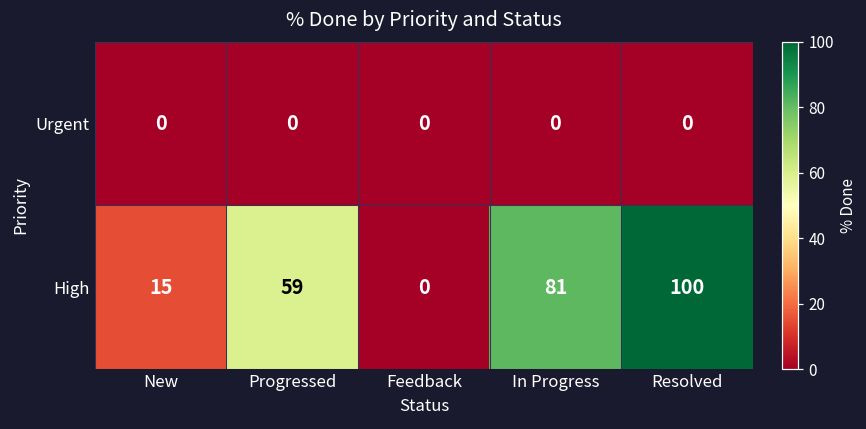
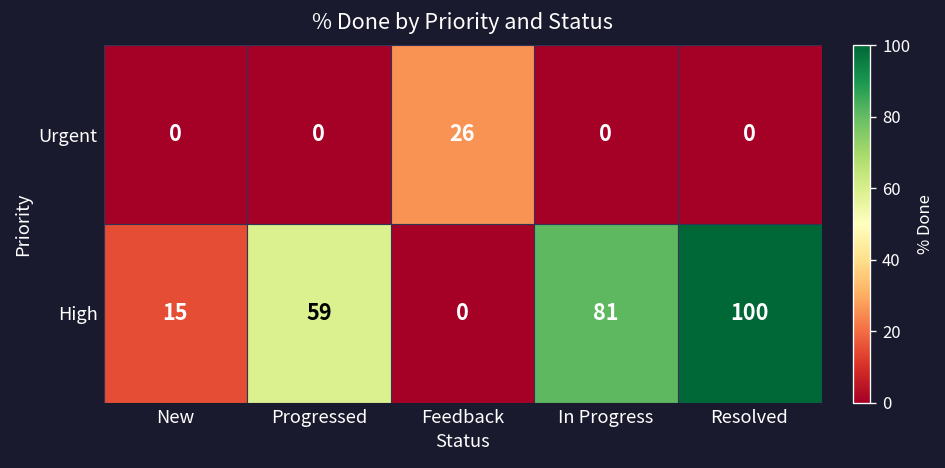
  {
    "Urgent": {
      "New": 0,
      "Progressed": 0,
-     "Feedback": 0,
+     "Feedback": 26,
      "In Progress": 0,
      "Resolved": 0
    },
    "High": {
      "New": 15,
      "Progressed": 59,
      "Feedback": 0,
      "In Progress": 81,
      "Resolved": 100
    }
  }
